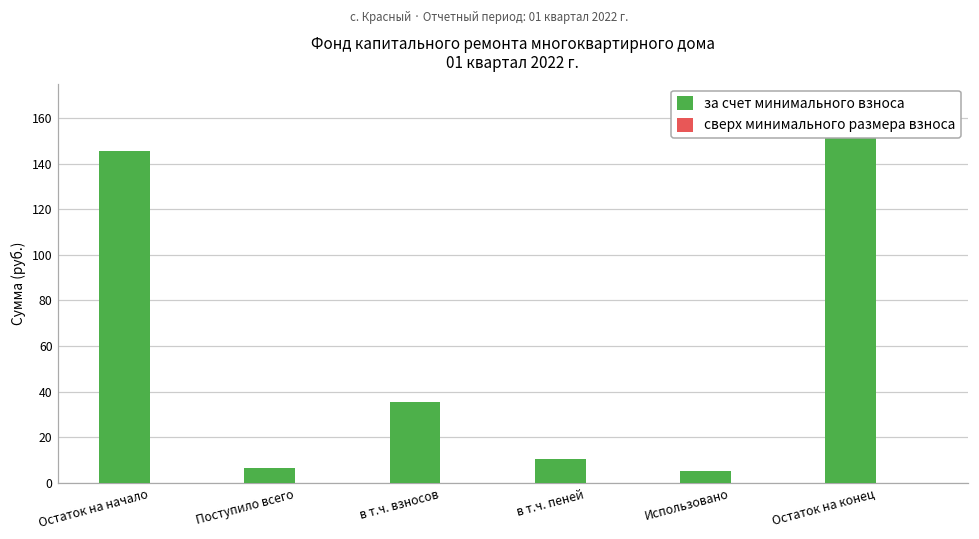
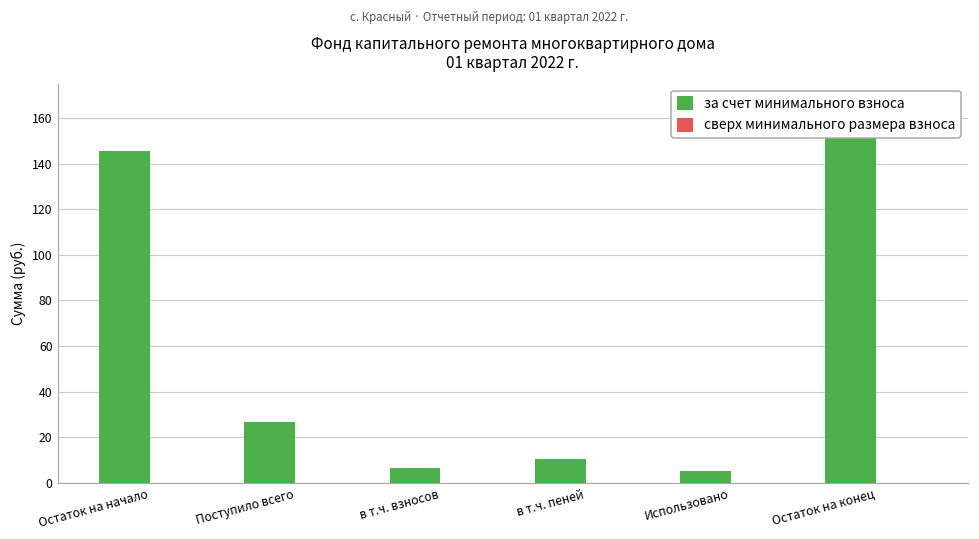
  {
    "за счет минимального взноса": {
      "Остаток на начало": 145,
-     "Поступило всего": 6,
-     "в т.ч. взносов": 35,
+     "Поступило всего": 27,
+     "в т.ч. взносов": 6,
      "в т.ч. пеней": 11,
      "Использовано": 5
    },
    "сверх минимального размера взноса": {
      "Остаток на начало": 0,
      "Поступило всего": 0,
      "в т.ч. взносов": 0,
      "в т.ч. пеней": 0,
      "Использовано": 0,
      "Остаток на конец": 0
    }
  }
